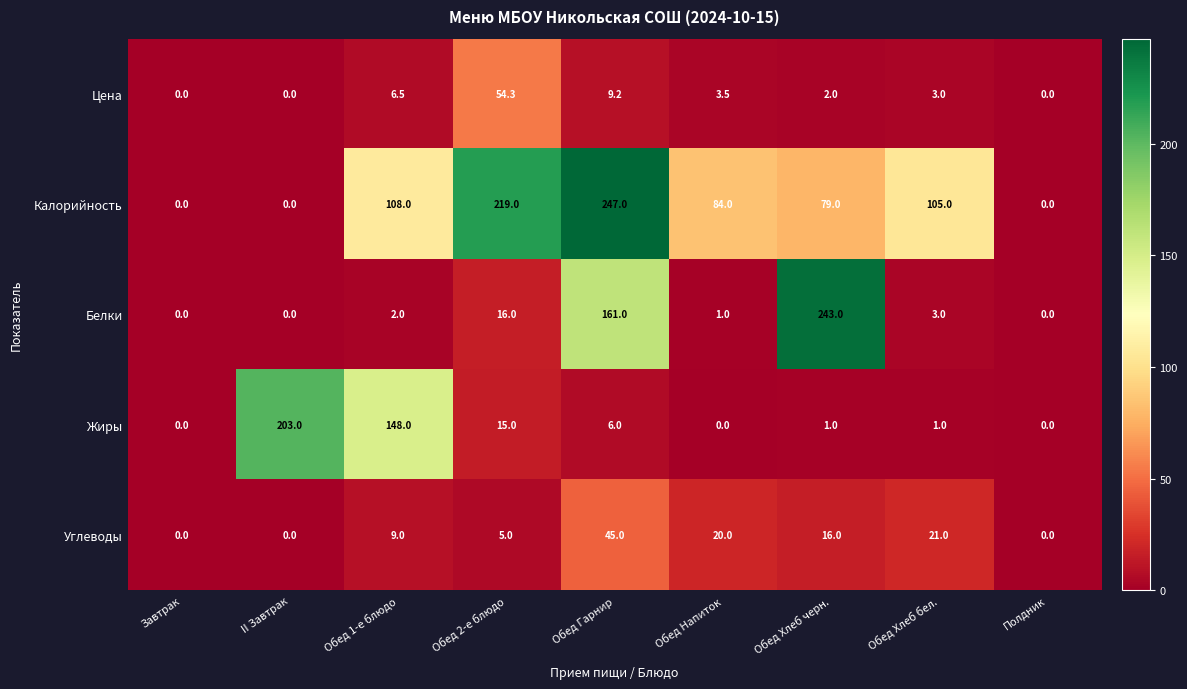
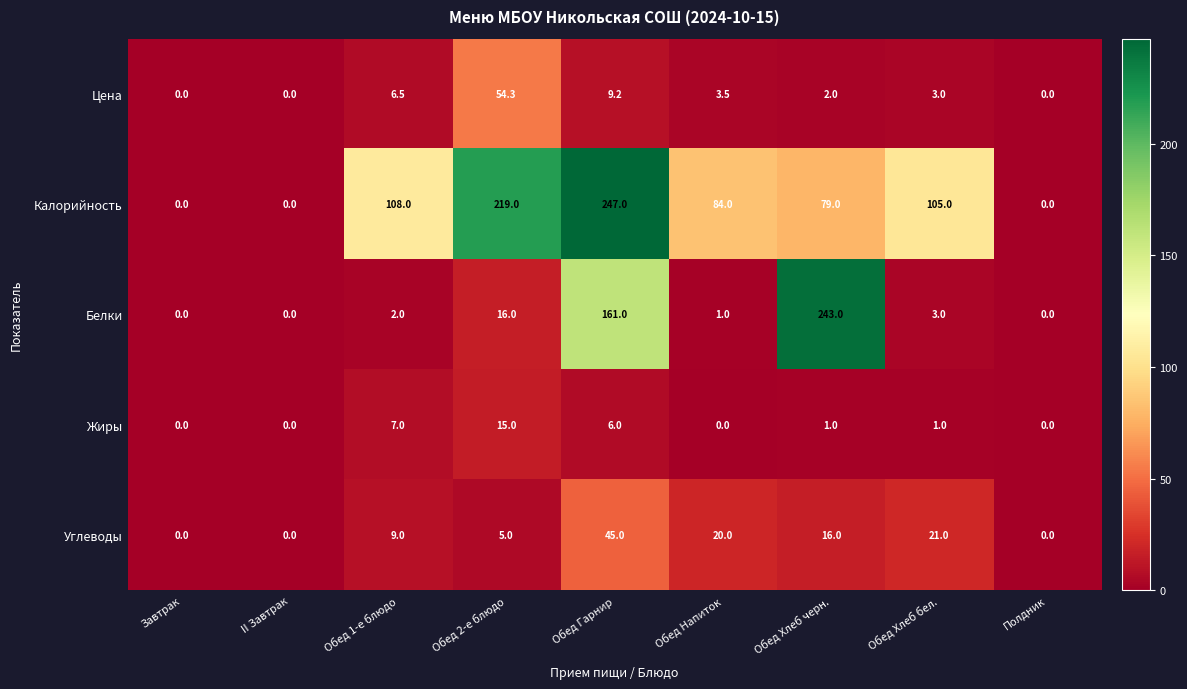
  {
    "Цена": {
      "Завтрак": 0.0,
      "II Завтрак": 0.0,
      "Обед 1-е блюдо": 6.5,
      "Обед 2-е блюдо": 54.3,
      "Обед Гарнир": 9.2,
      "Обед Напиток": 3.5,
      "Обед Хлеб черн.": 2.0,
      "Обед Хлеб бел.": 3.0,
      "Полдник": 0.0
    },
    "Калорийность": {
      "Завтрак": 0.0,
      "II Завтрак": 0.0,
      "Обед 1-е блюдо": 108.0,
      "Обед 2-е блюдо": 219.0,
      "Обед Гарнир": 247.0,
      "Обед Напиток": 84.0,
      "Обед Хлеб черн.": 79.0,
      "Обед Хлеб бел.": 105.0,
      "Полдник": 0.0
    },
    "Белки": {
      "Завтрак": 0.0,
      "II Завтрак": 0.0,
      "Обед 1-е блюдо": 2.0,
      "Обед 2-е блюдо": 16.0,
      "Обед Гарнир": 161.0,
      "Обед Напиток": 1.0,
      "Обед Хлеб черн.": 243.0,
      "Обед Хлеб бел.": 3.0,
      "Полдник": 0.0
    },
    "Жиры": {
      "Завтрак": 0.0,
-     "II Завтрак": 203.0,
-     "Обед 1-е блюдо": 148.0,
+     "II Завтрак": 0.0,
+     "Обед 1-е блюдо": 7.0,
      "Обед 2-е блюдо": 15.0,
      "Обед Гарнир": 6.0,
      "Обед Напиток": 0.0,
      "Обед Хлеб черн.": 1.0,
      "Обед Хлеб бел.": 1.0,
      "Полдник": 0.0
    },
    "Углеводы": {
      "Завтрак": 0.0,
      "II Завтрак": 0.0,
      "Обед 1-е блюдо": 9.0,
      "Обед 2-е блюдо": 5.0,
      "Обед Гарнир": 45.0,
      "Обед Напиток": 20.0,
      "Обед Хлеб черн.": 16.0,
      "Обед Хлеб бел.": 21.0,
      "Полдник": 0.0
    }
  }
